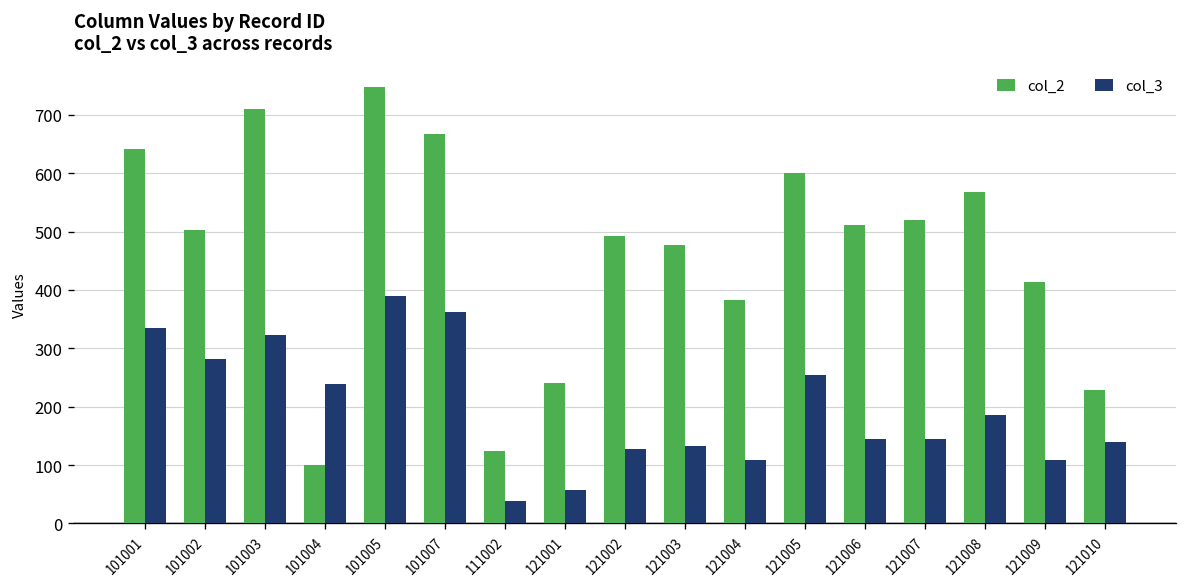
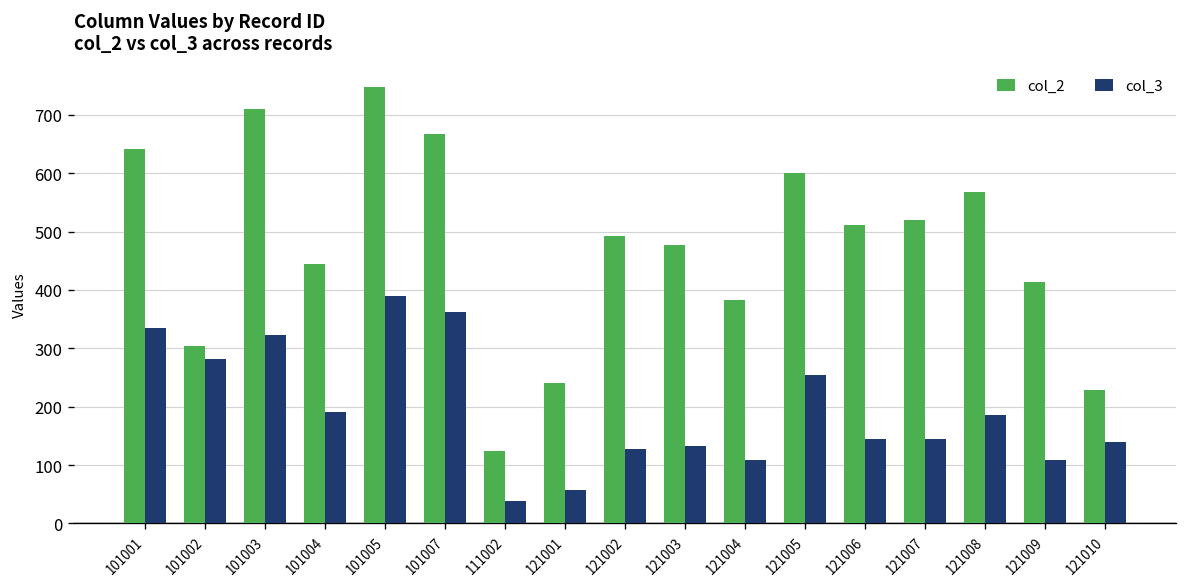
  {
    "col_2": {
      "101001": 640,
-     "101002": 500,
+     "101002": 300,
      "101003": 710,
-     "101004": 100,
+     "101004": 450,
      "101005": 750,
      "101007": 670,
      "111002": 120,
      "121001": 240,
      "121002": 490,
      "121003": 480,
      "121004": 380,
      "121005": 600,
      "121006": 510,
      "121007": 520,
      "121008": 570,
      "121009": 410,
      "121010": 230
    },
    "col_3": {
      "101001": 330,
      "101002": 280,
      "101003": 320,
-     "101004": 240,
+     "101004": 190,
      "101005": 390,
      "101007": 360,
      "111002": 40,
      "121001": 60,
      "121002": 130,
      "121003": 130,
      "121004": 110,
      "121005": 260,
      "121006": 150,
      "121007": 140,
      "121008": 190,
      "121009": 110,
      "121010": 140
    }
  }
